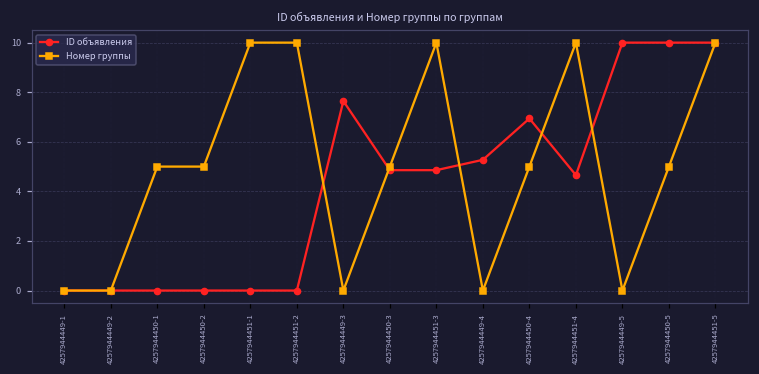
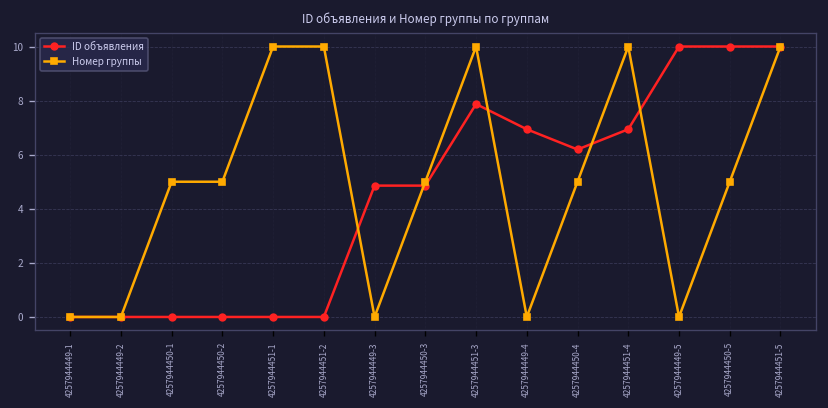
  {
    "ID объявления": {
      "4257944450-1": 0.0,
      "4257944450-2": 0.0,
      "4257944451-1": 0.0,
      "4257944451-2": 0.0,
-     "4257944449-3": 7.6,
+     "4257944449-3": 4.9,
      "4257944450-3": 4.9,
-     "4257944451-3": 4.9,
-     "4257944449-4": 5.3,
-     "4257944450-4": 6.9,
-     "4257944451-4": 4.7,
+     "4257944451-3": 7.9,
+     "4257944449-4": 6.9,
+     "4257944450-4": 6.2,
+     "4257944451-4": 6.9,
      "4257944449-5": 10.0,
      "4257944450-5": 10.0
    },
    "Номер группы": {
      "4257944450-1": 5.0,
      "4257944450-2": 5.0,
      "4257944451-1": 10.0,
      "4257944451-2": 10.0,
      "4257944449-3": 0.0,
      "4257944450-3": 5.0,
      "4257944451-3": 10.0,
      "4257944449-4": 0.0,
      "4257944450-4": 5.0,
      "4257944451-4": 10.0,
      "4257944449-5": 0.0,
      "4257944450-5": 5.0
    }
  }
